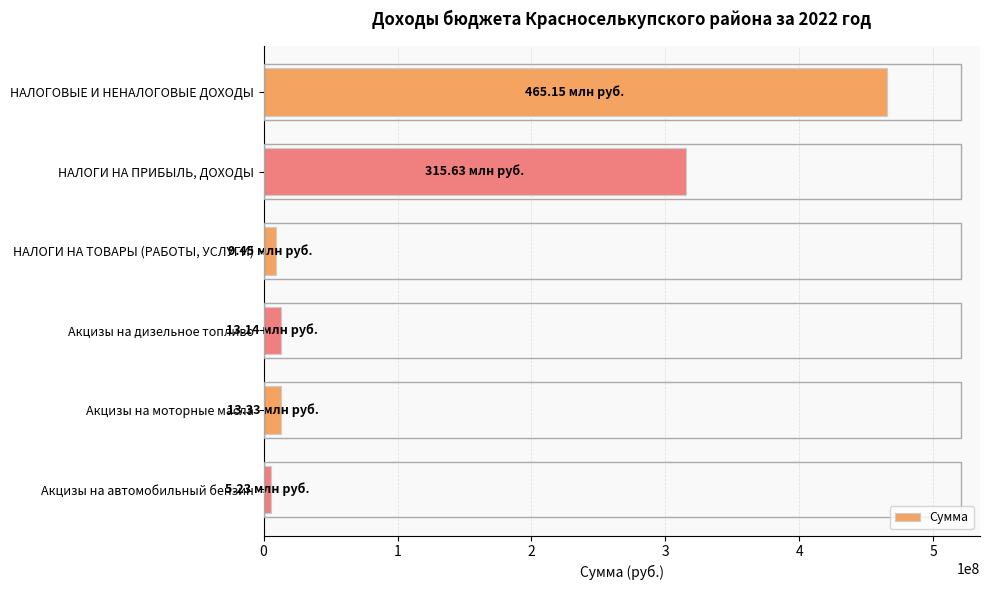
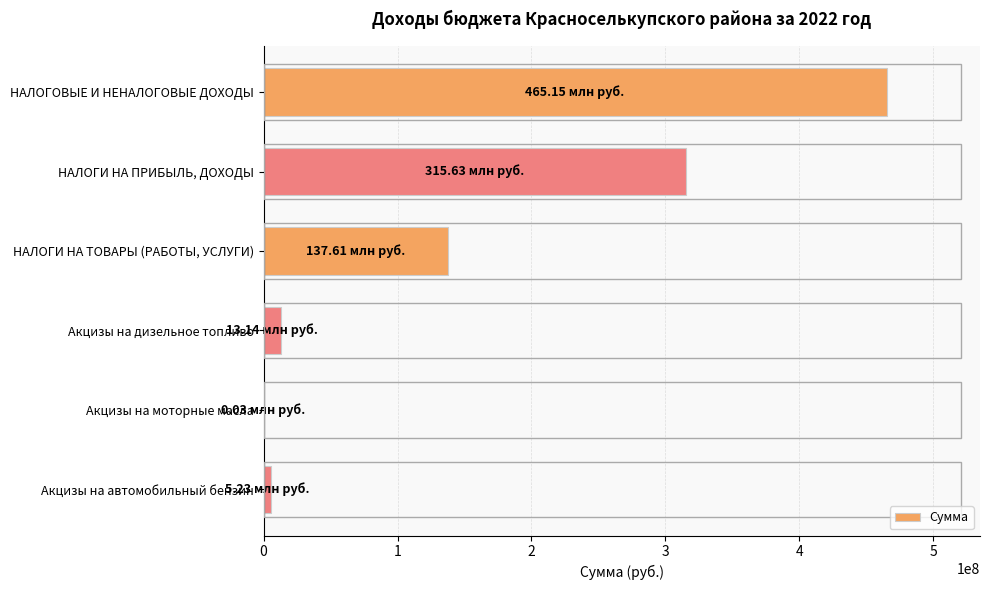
  {
-   "НАЛОГИ НА ТОВАРЫ (РАБОТЫ, УСЛУГИ)": 9.45,
-   "Акцизы на моторные масла": 13.33
+   "НАЛОГИ НА ТОВАРЫ (РАБОТЫ, УСЛУГИ)": 137.61,
+   "Акцизы на моторные масла": 0.03
  }
